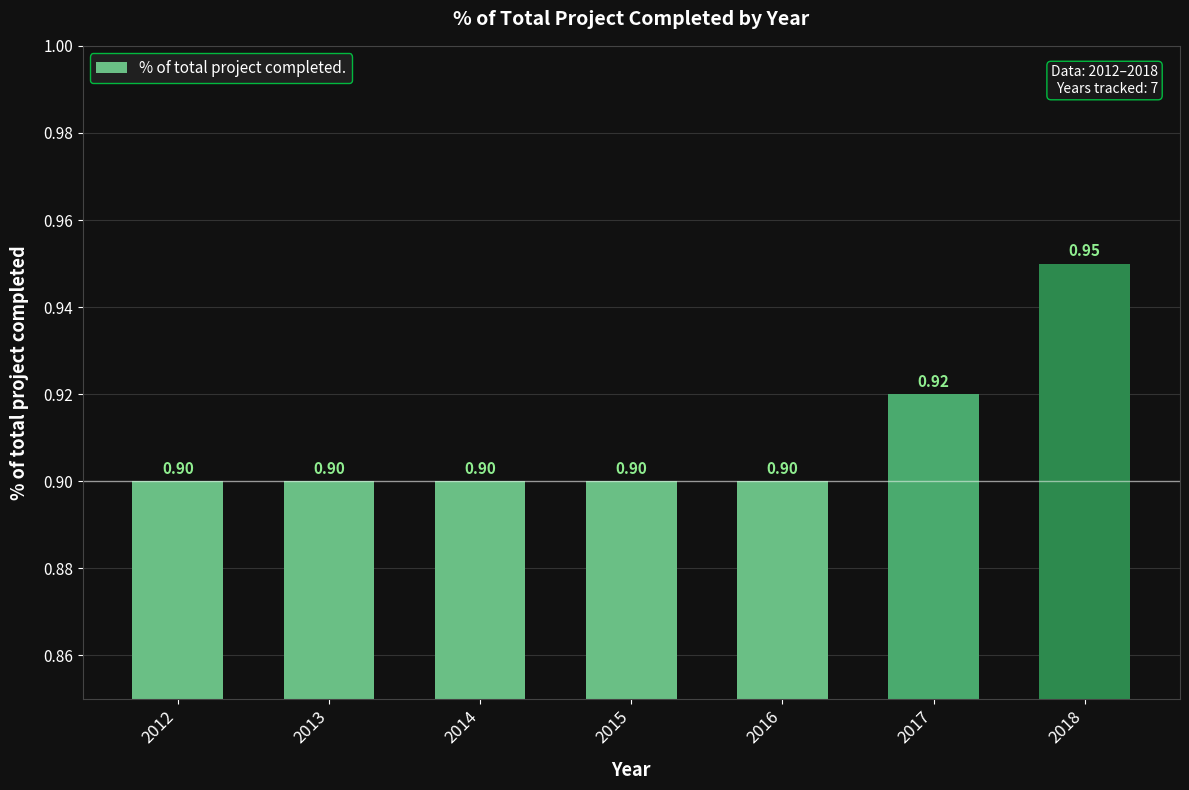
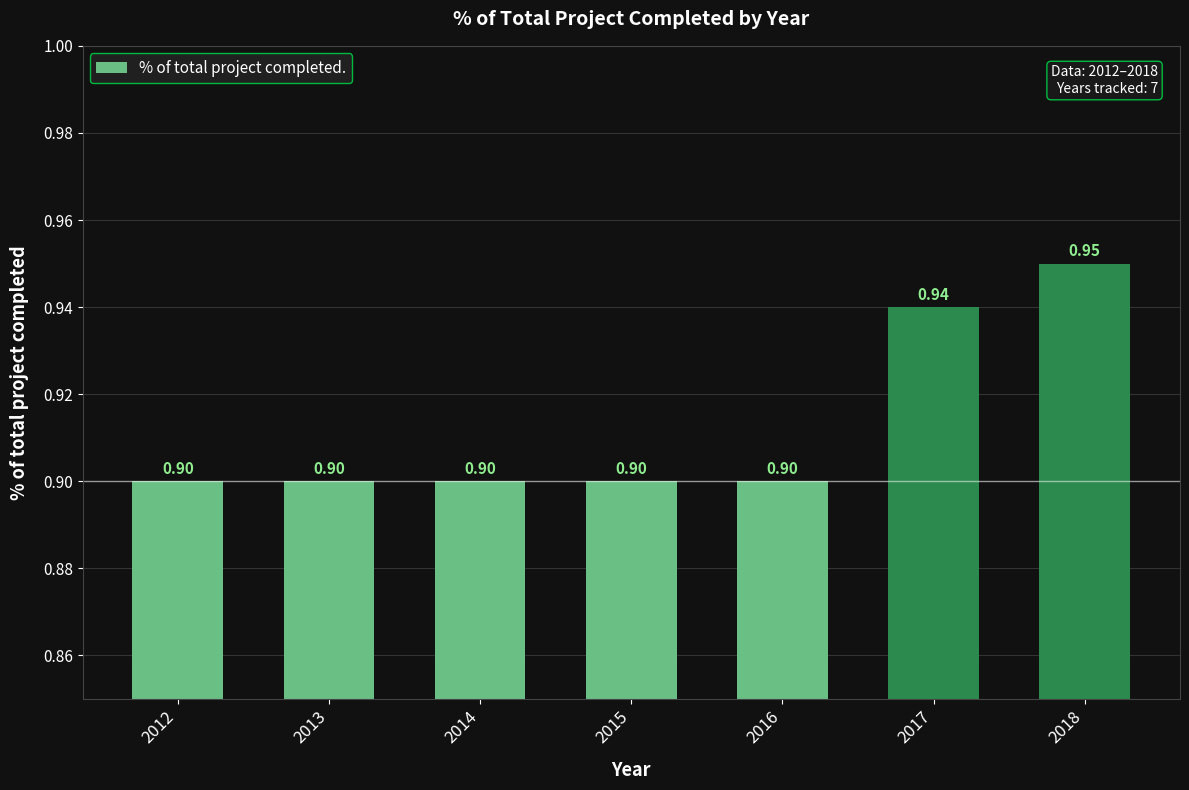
  {
    "2012": 0.90,
    "2013": 0.90,
    "2014": 0.90,
    "2015": 0.90,
    "2016": 0.90,
-   "2017": 0.92,
+   "2017": 0.94,
    "2018": 0.95
  }
